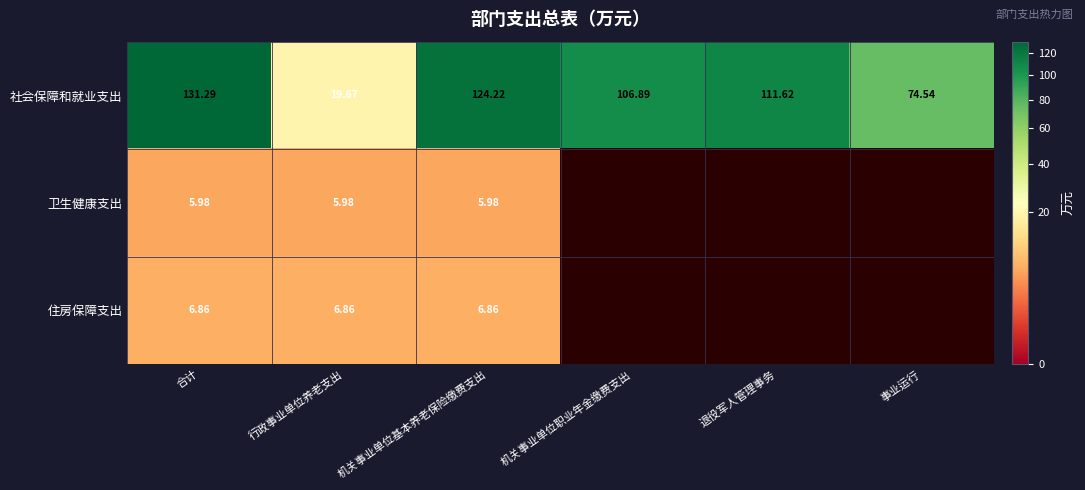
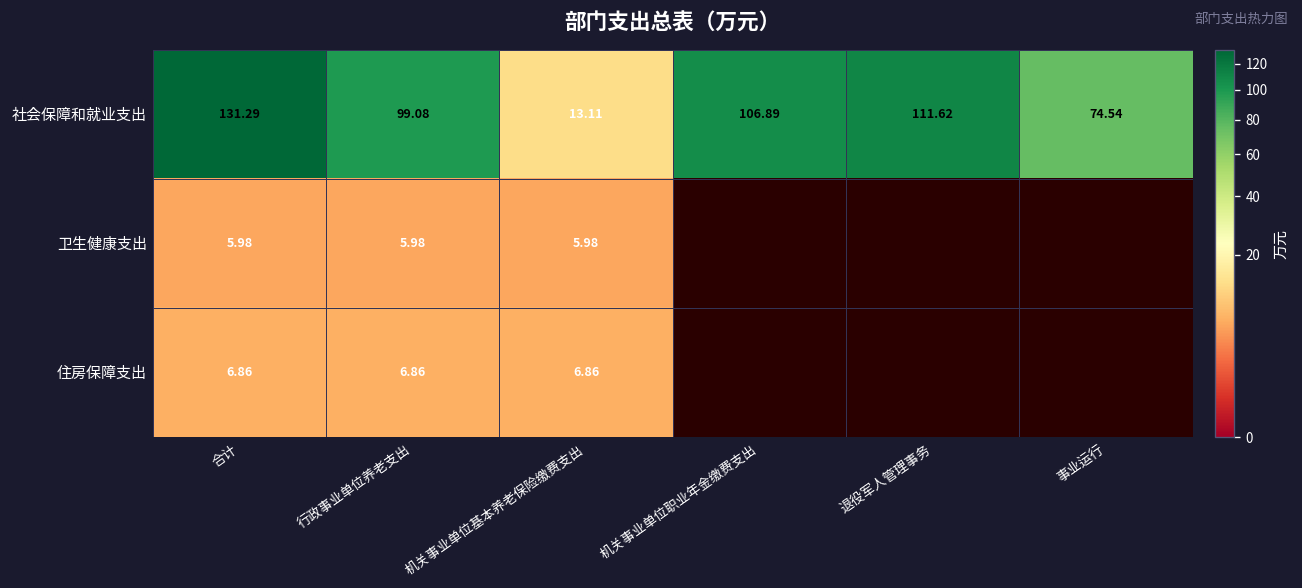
  {
    "社会保障和就业支出": {
      "合计": 131.29,
-     "行政事业单位养老支出": 19.67,
-     "机关事业单位基本养老保险缴费支出": 124.22,
+     "行政事业单位养老支出": 99.08,
+     "机关事业单位基本养老保险缴费支出": 13.11,
      "机关事业单位职业年金缴费支出": 106.89,
      "退役军人管理事务": 111.62,
      "事业运行": 74.54
    },
    "卫生健康支出": {
      "合计": 5.98,
      "行政事业单位养老支出": 5.98,
      "机关事业单位基本养老保险缴费支出": 5.98
    },
    "住房保障支出": {
      "合计": 6.86,
      "行政事业单位养老支出": 6.86,
      "机关事业单位基本养老保险缴费支出": 6.86
    }
  }
